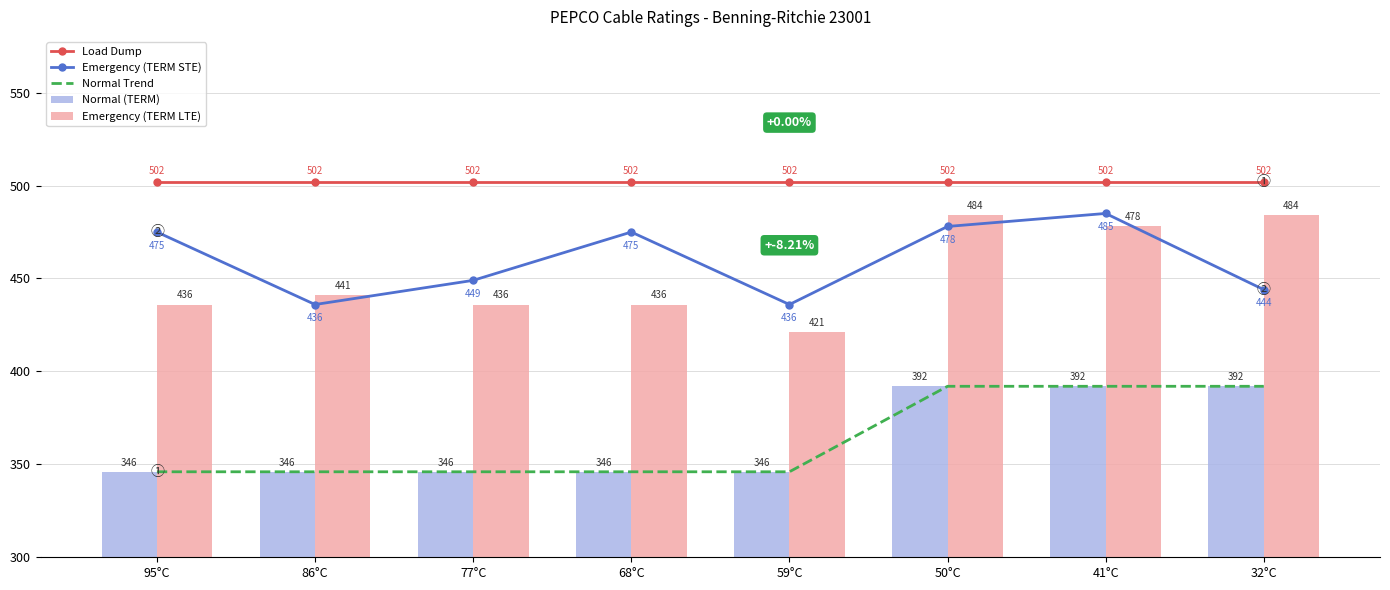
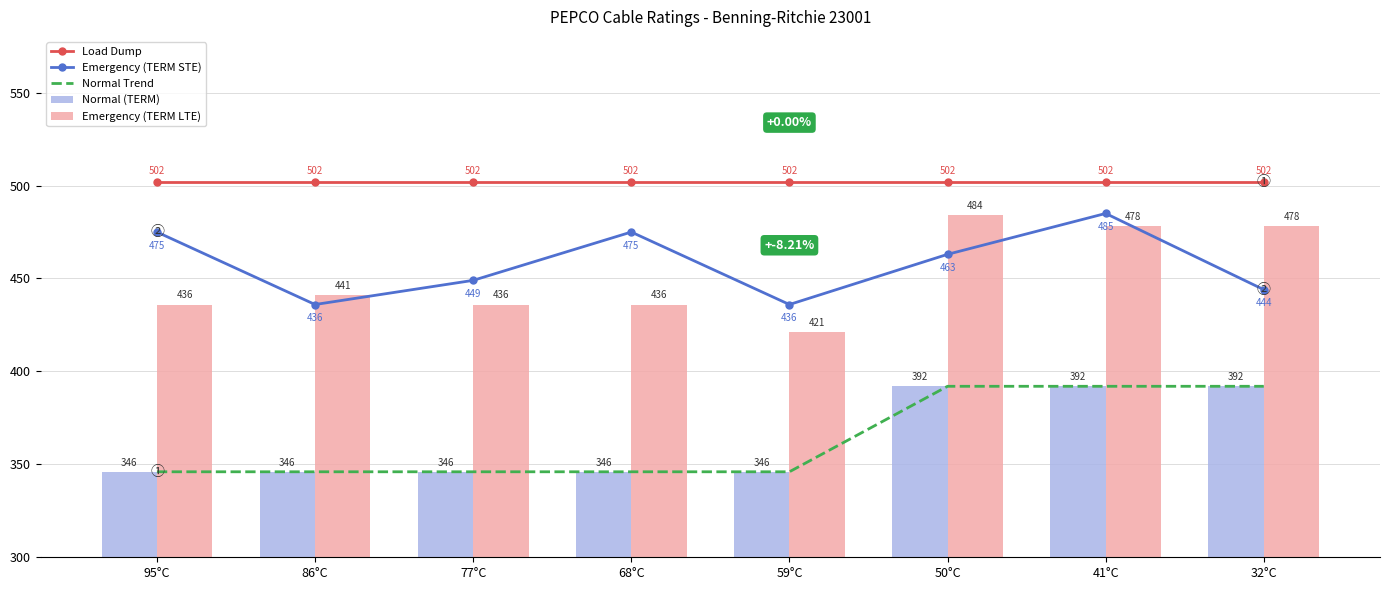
  {
    "Normal (TERM)": {
      "95°C": 346,
      "86°C": 346,
      "77°C": 346,
      "68°C": 346,
      "59°C": 346,
      "50°C": 392,
      "41°C": 392,
      "32°C": 392
    },
    "Load Dump": {
      "95°C": 502,
      "86°C": 502,
      "77°C": 502,
      "68°C": 502,
      "59°C": 502,
      "50°C": 502,
      "41°C": 502,
      "32°C": 502
    },
    "Emergency (TERM STE)": {
      "95°C": 475,
      "86°C": 436,
      "77°C": 449,
      "68°C": 475,
      "59°C": 436,
-     "50°C": 478,
+     "50°C": 463,
      "41°C": 485,
      "32°C": 444
    },
    "Emergency (TERM LTE)": {
      "95°C": 436,
      "86°C": 441,
      "77°C": 436,
      "68°C": 436,
      "59°C": 421,
      "50°C": 484,
      "41°C": 478,
-     "32°C": 484
+     "32°C": 478
    }
  }
